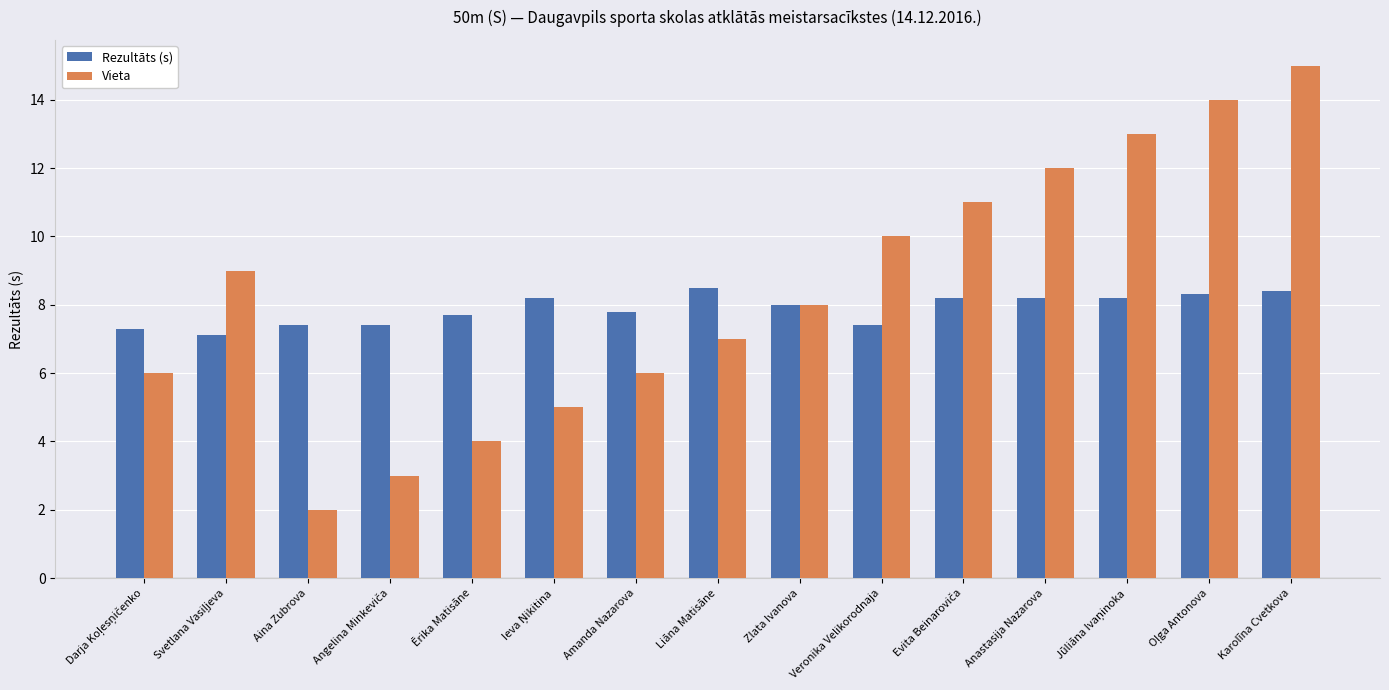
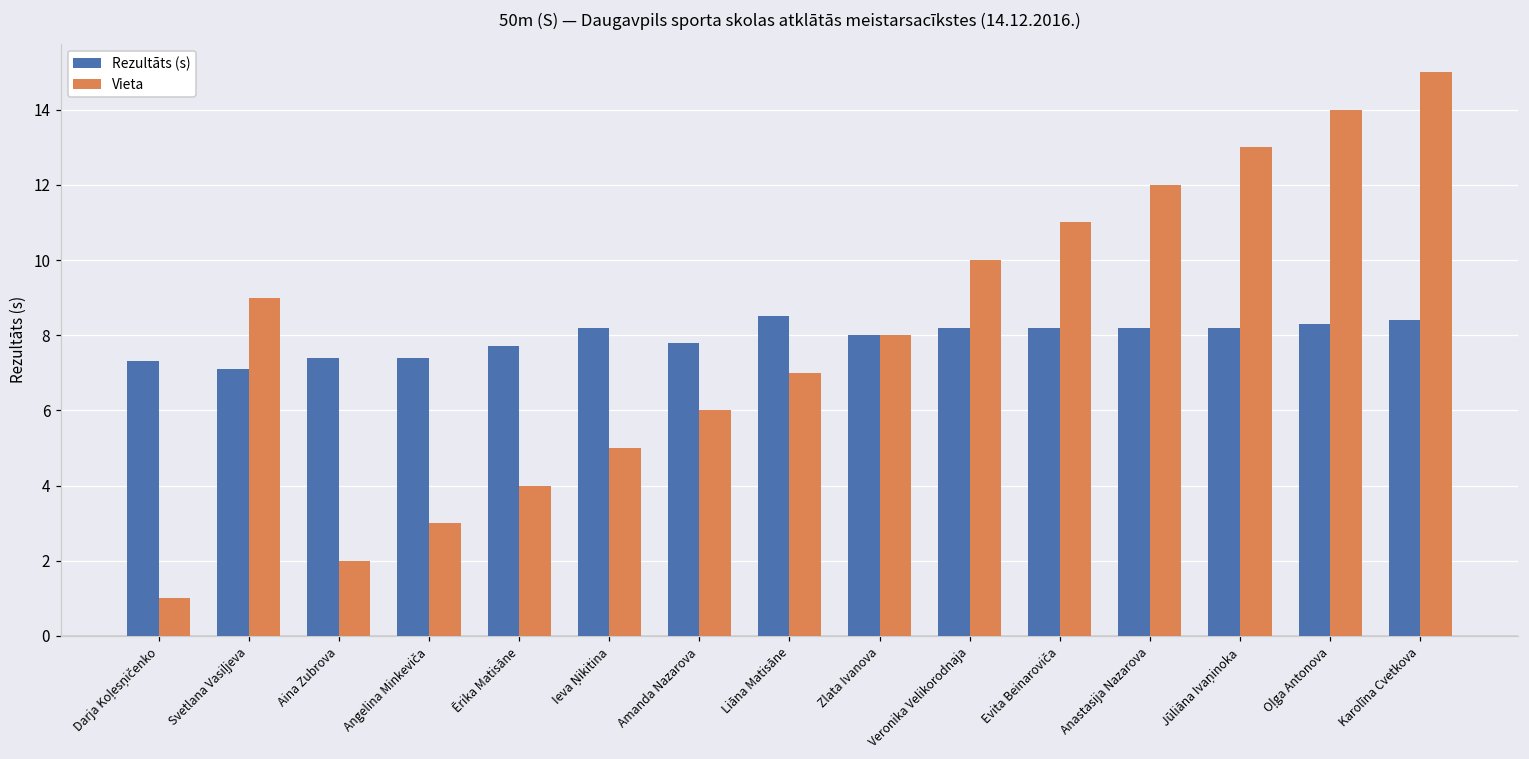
  {
    "Rezultāts (s)": {
      "Darja Koļesņičenko": 7.3,
      "Svetlana Vasiļjeva": 7.1,
      "Aina Zubrova": 7.4,
      "Angelina Minkeviča": 7.4,
      "Ērika Matisāne": 7.7,
      "Ieva Ņikitina": 8.2,
      "Amanda Nazarova": 7.8,
      "Liāna Matisāne": 8.5,
      "Zlata Ivanova": 8.0,
-     "Veronika Velikorodnaja": 7.4,
+     "Veronika Velikorodnaja": 8.2,
      "Evita Beinaroviča": 8.2,
      "Anastasija Nazarova": 8.2,
      "Jūliāna Ivaņinoka": 8.2,
      "Oļga Antonova": 8.3,
      "Karolīna Cvetkova": 8.4
    },
    "Vieta": {
-     "Darja Koļesņičenko": 6,
+     "Darja Koļesņičenko": 1,
      "Svetlana Vasiļjeva": 9,
      "Aina Zubrova": 2,
      "Angelina Minkeviča": 3,
      "Ērika Matisāne": 4,
      "Ieva Ņikitina": 5,
      "Amanda Nazarova": 6,
      "Liāna Matisāne": 7,
      "Zlata Ivanova": 8,
      "Veronika Velikorodnaja": 10,
      "Evita Beinaroviča": 11,
      "Anastasija Nazarova": 12,
      "Jūliāna Ivaņinoka": 13,
      "Oļga Antonova": 14,
      "Karolīna Cvetkova": 15
    }
  }
